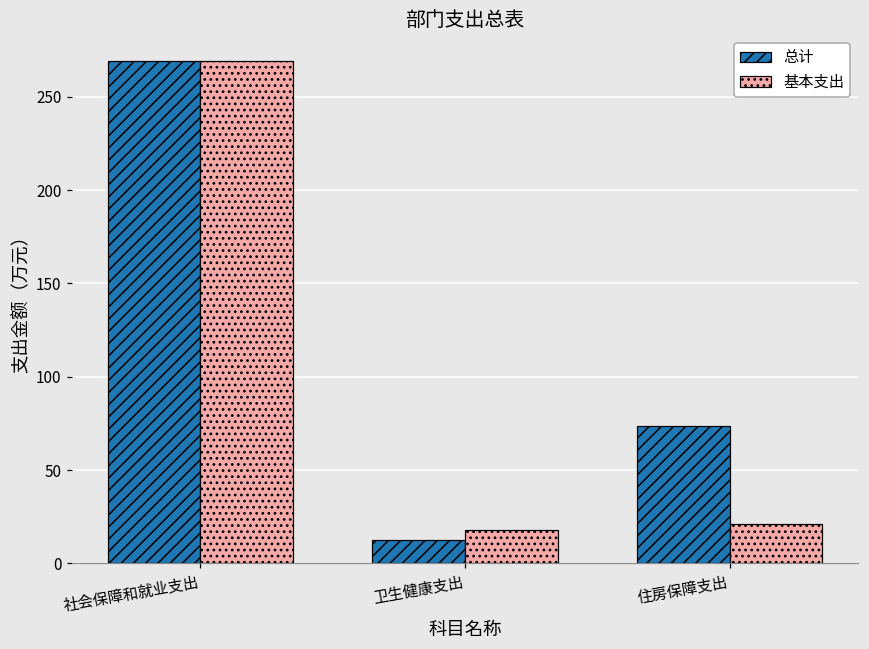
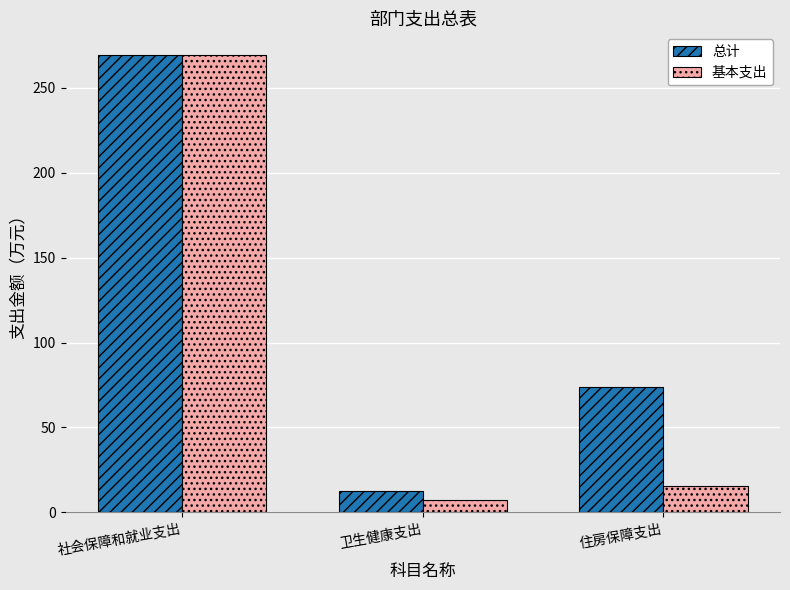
  {
    "总计": {
      "社会保障和就业支出": 269,
      "卫生健康支出": 13,
      "住房保障支出": 74
    },
    "基本支出": {
      "社会保障和就业支出": 269,
-     "卫生健康支出": 18,
-     "住房保障支出": 21
+     "卫生健康支出": 7,
+     "住房保障支出": 16
    }
  }
